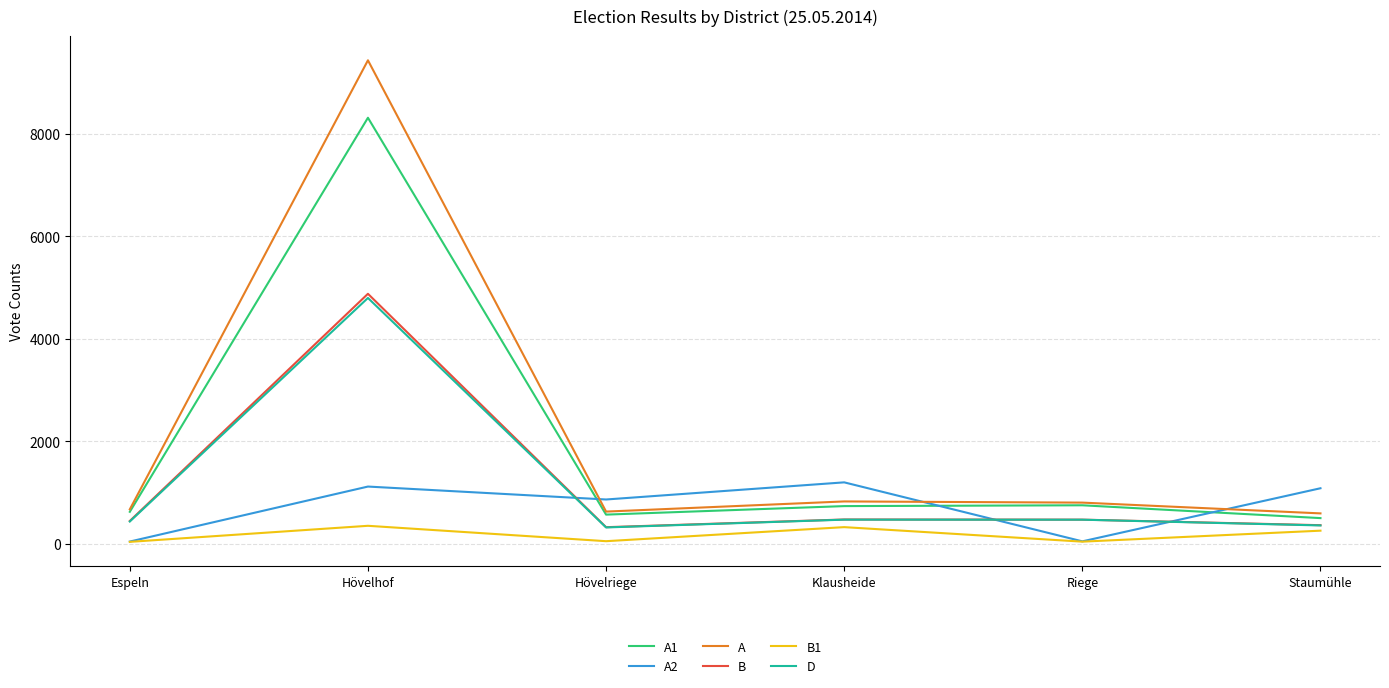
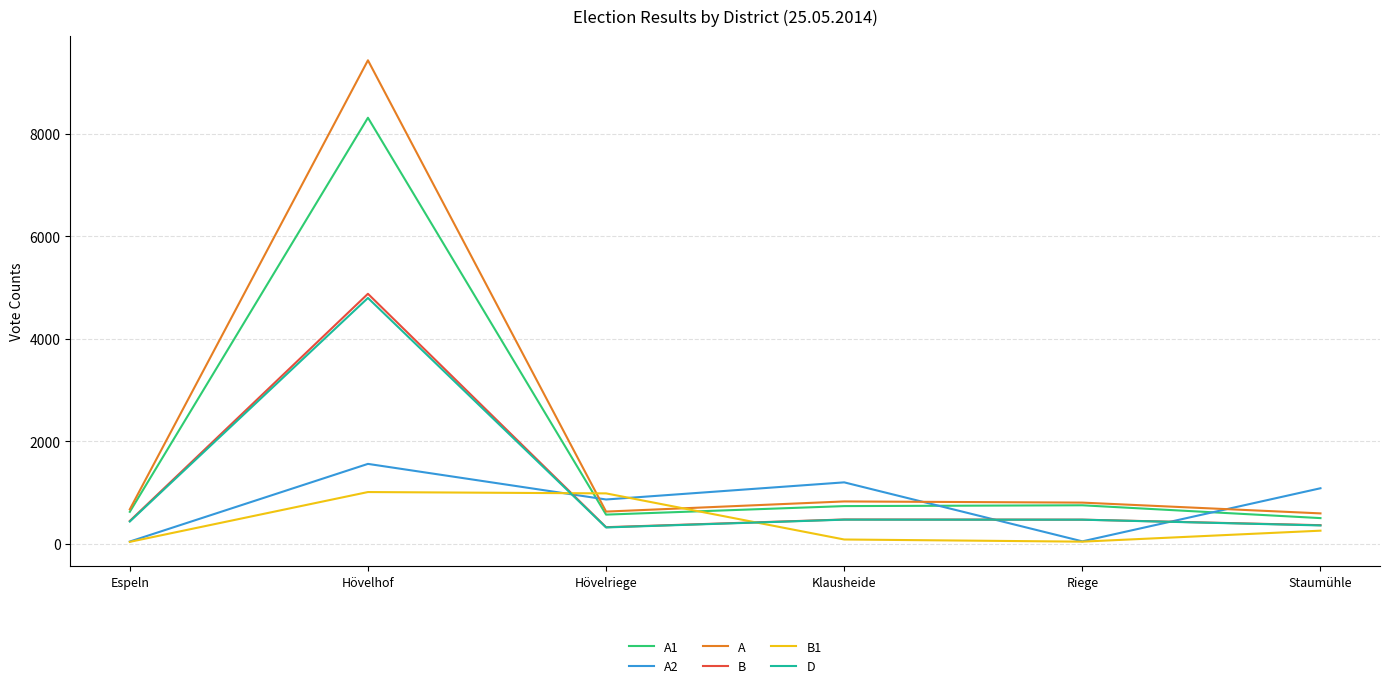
  {
    "A2": {
-     "Hövelhof": 1100,
+     "Hövelhof": 1600,
      "Hövelriege": 900,
      "Klausheide": 1200,
      "Staumühle": 1100
    },
    "B1": {
-     "Hövelhof": 400,
-     "Hövelriege": 100,
-     "Klausheide": 300,
+     "Hövelhof": 1000,
+     "Hövelriege": 1000,
+     "Klausheide": 100,
      "Staumühle": 300
    }
  }
